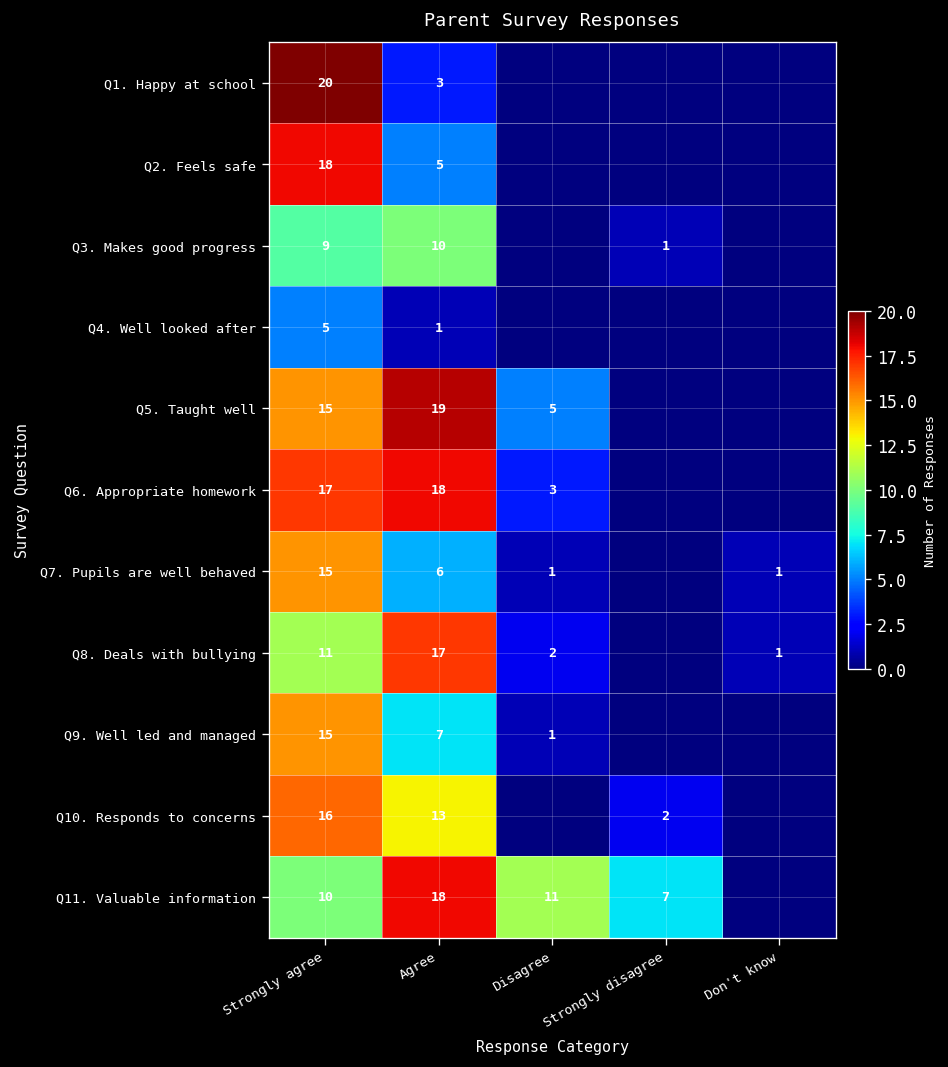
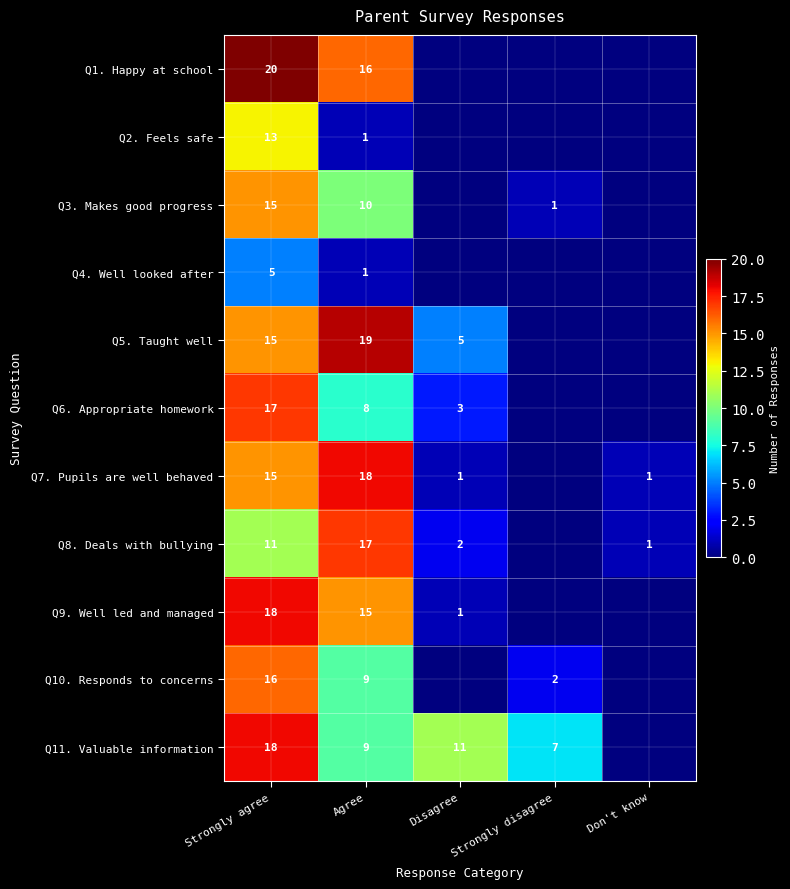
  {
    "Q1. Happy at school": {
      "Strongly agree": 20,
-     "Agree": 3
+     "Agree": 16
    },
    "Q2. Feels safe": {
-     "Strongly agree": 18,
-     "Agree": 5
+     "Strongly agree": 13,
+     "Agree": 1
    },
    "Q3. Makes good progress": {
-     "Strongly agree": 9,
+     "Strongly agree": 15,
      "Agree": 10,
      "Strongly disagree": 1
    },
    "Q4. Well looked after": {
      "Strongly agree": 5,
      "Agree": 1
    },
    "Q5. Taught well": {
      "Strongly agree": 15,
      "Agree": 19,
      "Disagree": 5
    },
    "Q6. Appropriate homework": {
      "Strongly agree": 17,
-     "Agree": 18,
+     "Agree": 8,
      "Disagree": 3
    },
    "Q7. Pupils are well behaved": {
      "Strongly agree": 15,
-     "Agree": 6,
+     "Agree": 18,
      "Disagree": 1,
      "Don't know": 1
    },
    "Q8. Deals with bullying": {
      "Strongly agree": 11,
      "Agree": 17,
      "Disagree": 2,
      "Don't know": 1
    },
    "Q9. Well led and managed": {
-     "Strongly agree": 15,
-     "Agree": 7,
+     "Strongly agree": 18,
+     "Agree": 15,
      "Disagree": 1
    },
    "Q10. Responds to concerns": {
      "Strongly agree": 16,
-     "Agree": 13,
+     "Agree": 9,
      "Strongly disagree": 2
    },
    "Q11. Valuable information": {
-     "Strongly agree": 10,
-     "Agree": 18,
+     "Strongly agree": 18,
+     "Agree": 9,
      "Disagree": 11,
      "Strongly disagree": 7
    }
  }
